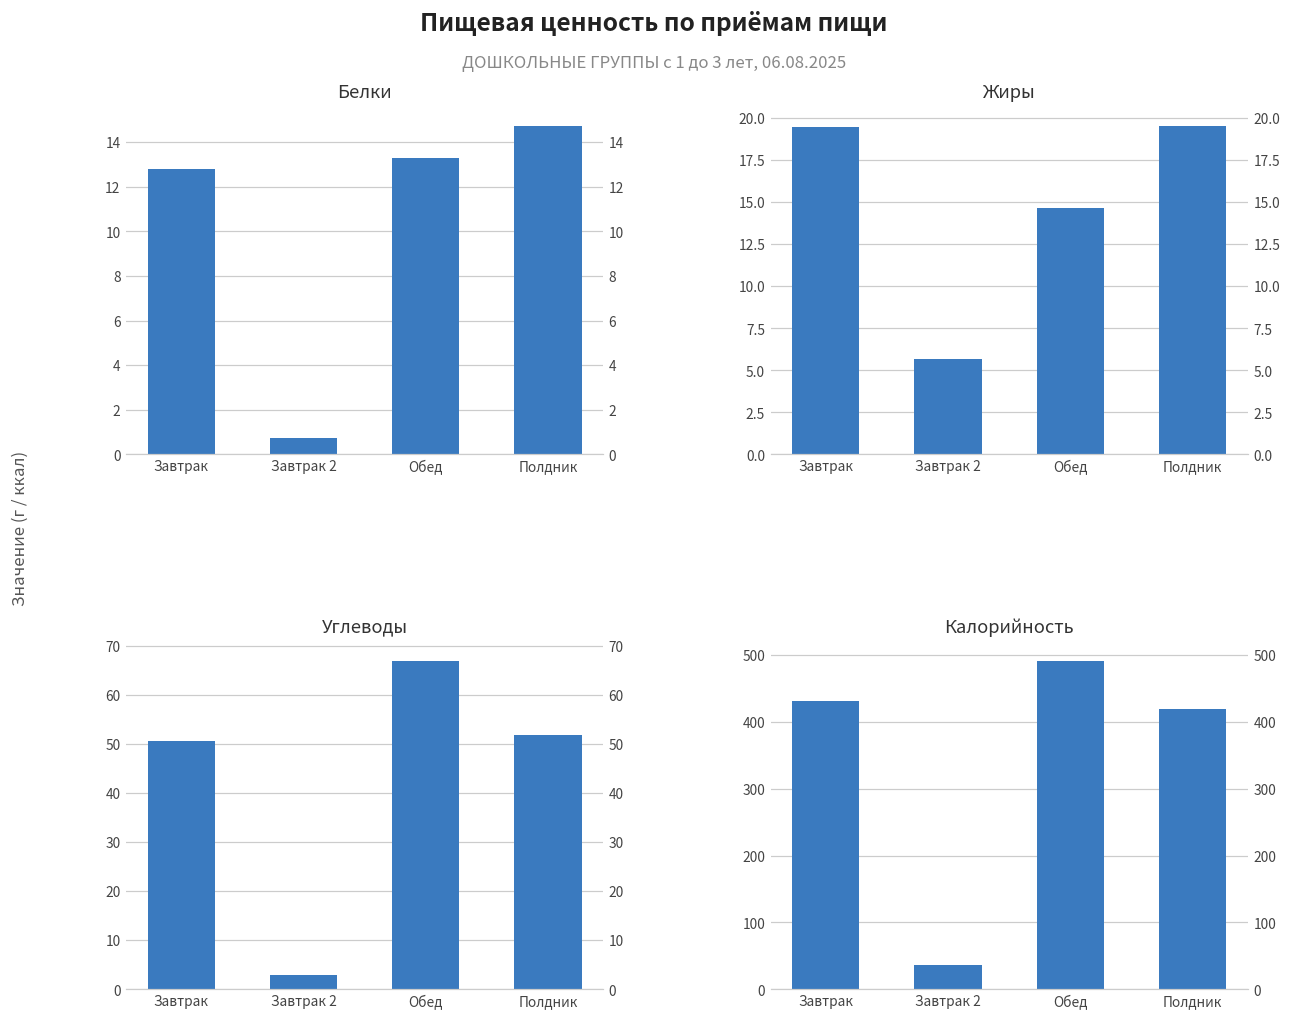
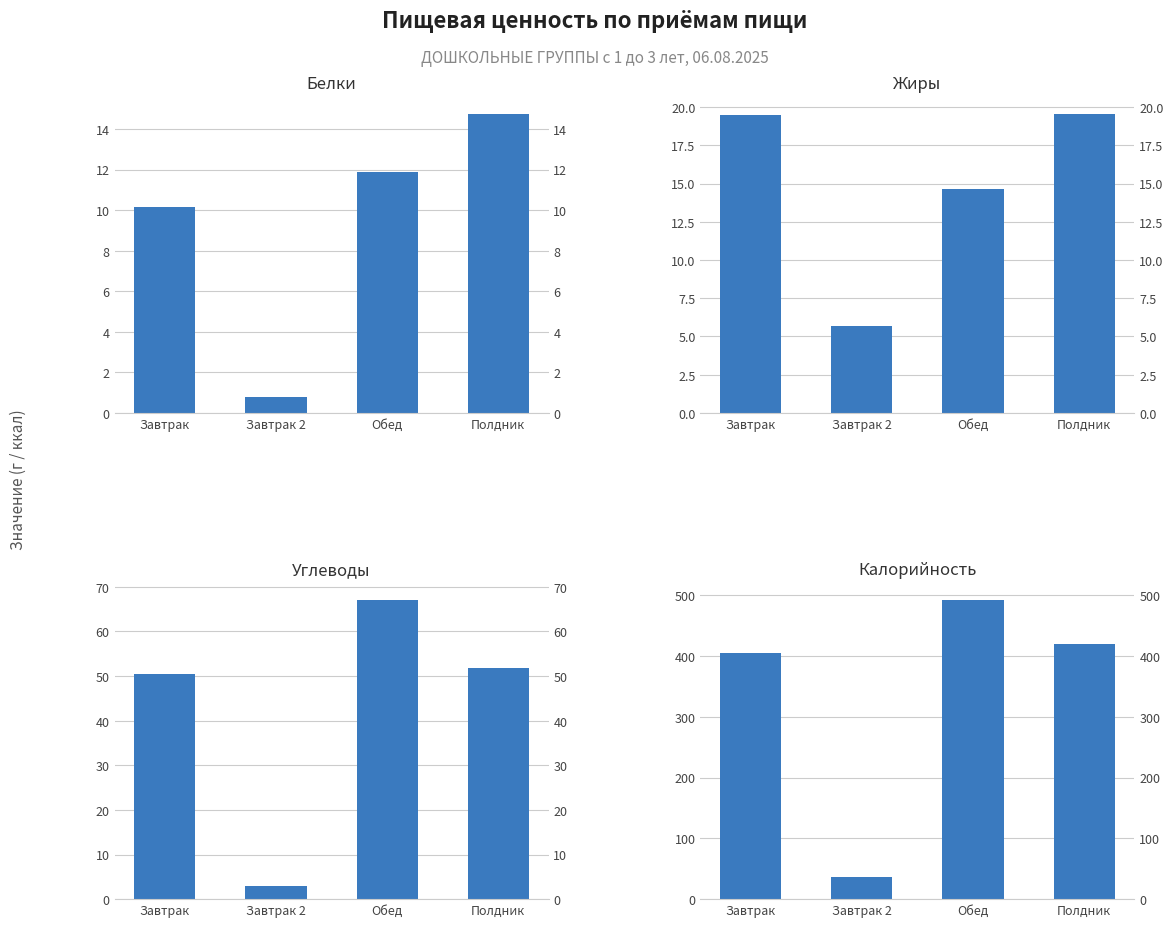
  {
    "Белки": {
-     "Завтрак": 12.8,
+     "Завтрак": 10.1,
      "Завтрак 2": 0.8,
-     "Обед": 13.3,
+     "Обед": 11.9,
      "Полдник": 14.7
    },
    "Жиры": {
      "Завтрак": 19.5,
      "Завтрак 2": 5.7,
      "Обед": 14.7,
      "Полдник": 19.6
    },
    "Углеводы": {
      "Завтрак": 51,
      "Завтрак 2": 3,
      "Обед": 67,
      "Полдник": 52
    },
    "Калорийность": {
-     "Завтрак": 430,
+     "Завтрак": 400,
      "Завтрак 2": 40,
      "Обед": 490,
      "Полдник": 420
    }
  }
